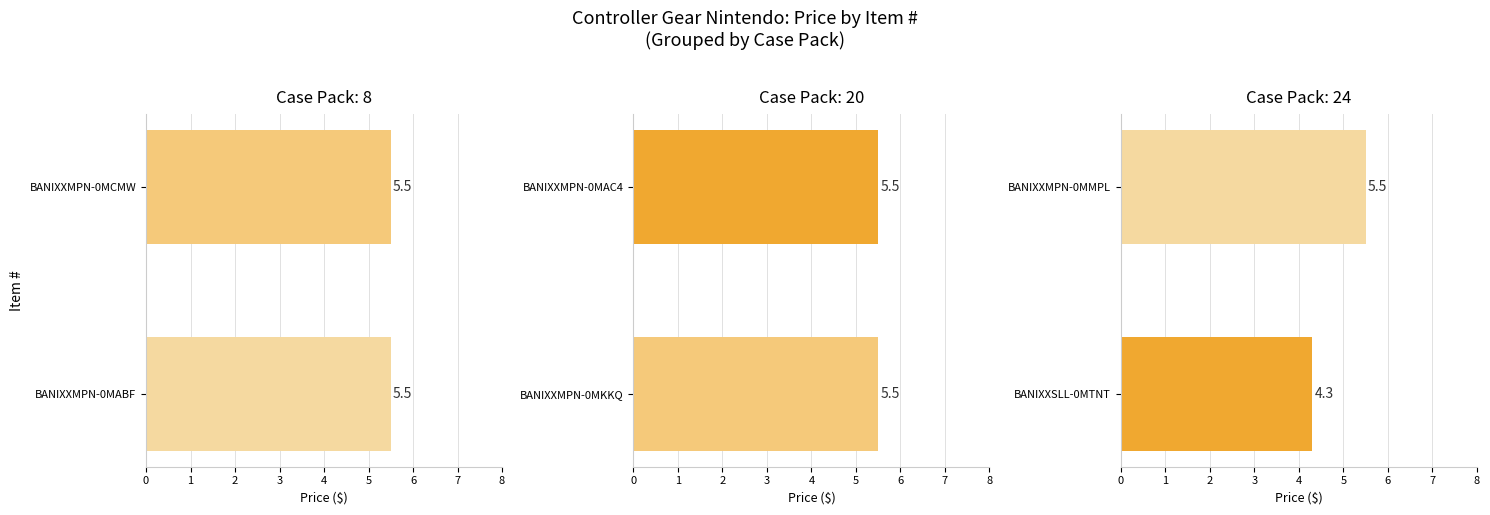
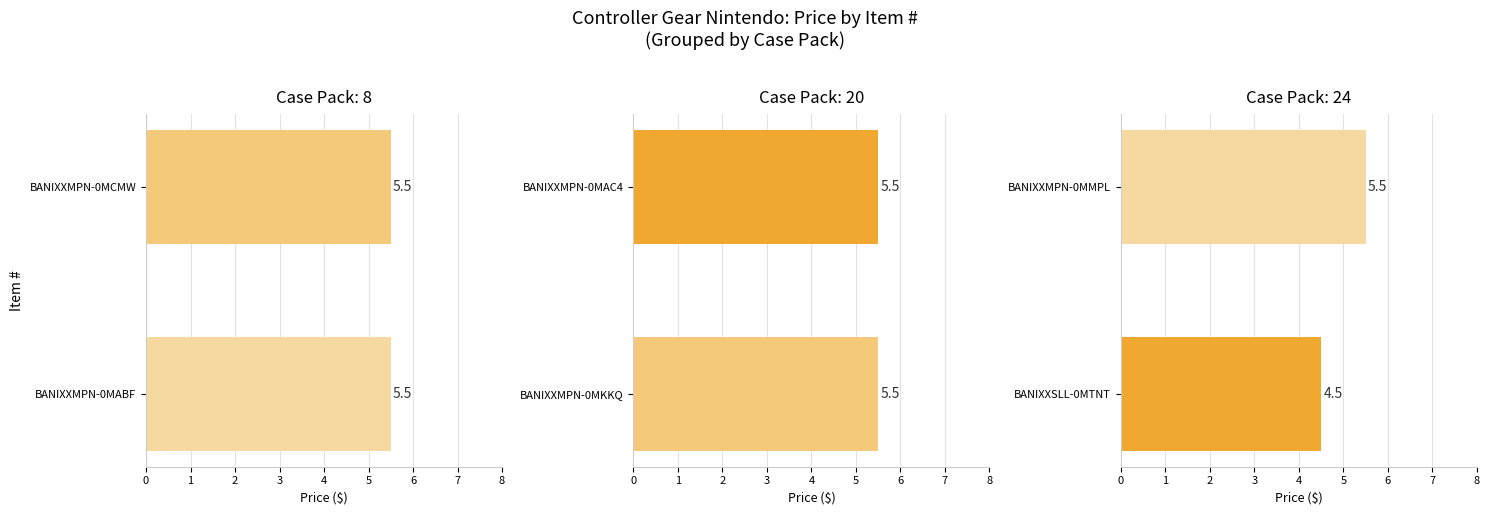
  {
    "Case Pack: 8": {
      "BANIXXMPN-0MCMW": 5.5,
      "BANIXXMPN-0MABF": 5.5
    },
    "Case Pack: 20": {
      "BANIXXMPN-0MAC4": 5.5,
      "BANIXXMPN-0MKKQ": 5.5
    },
    "Case Pack: 24": {
      "BANIXXMPN-0MMPL": 5.5,
-     "BANIXXSLL-0MTNT": 4.3
+     "BANIXXSLL-0MTNT": 4.5
    }
  }
